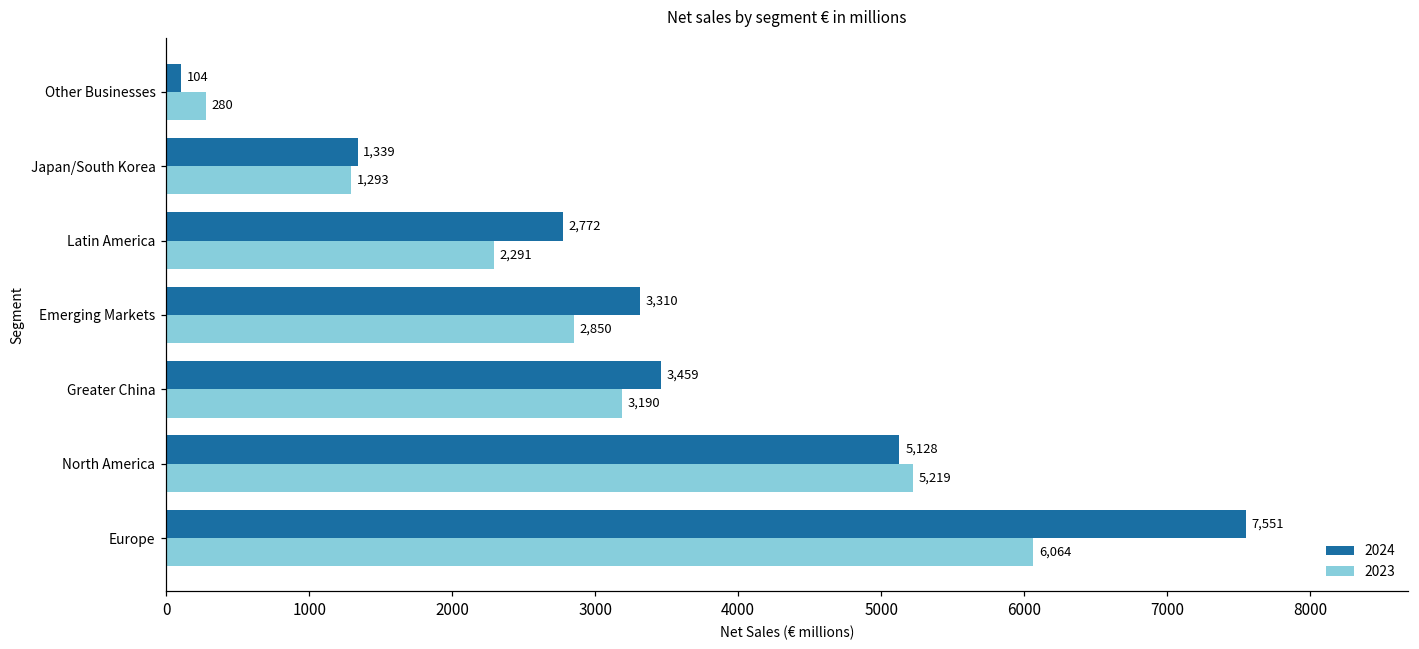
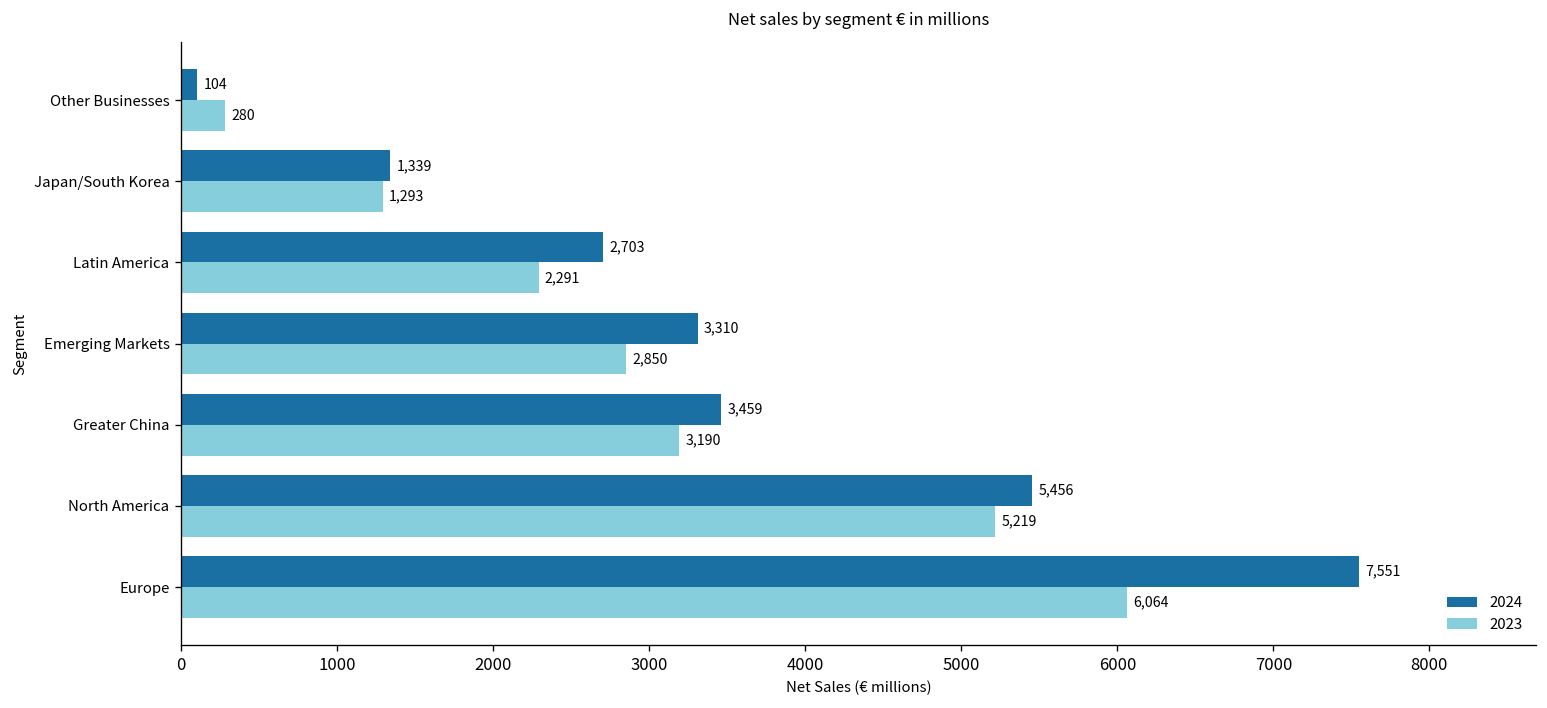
  {
    "2024": {
      "Other Businesses": "104",
      "Japan/South Korea": "1,339",
-     "Latin America": "2,772",
+     "Latin America": "2,703",
      "Emerging Markets": "3,310",
      "Greater China": "3,459",
-     "North America": "5,128",
+     "North America": "5,456",
      "Europe": "7,551"
    },
    "2023": {
      "Other Businesses": "280",
      "Japan/South Korea": "1,293",
      "Latin America": "2,291",
      "Emerging Markets": "2,850",
      "Greater China": "3,190",
      "North America": "5,219",
      "Europe": "6,064"
    }
  }
